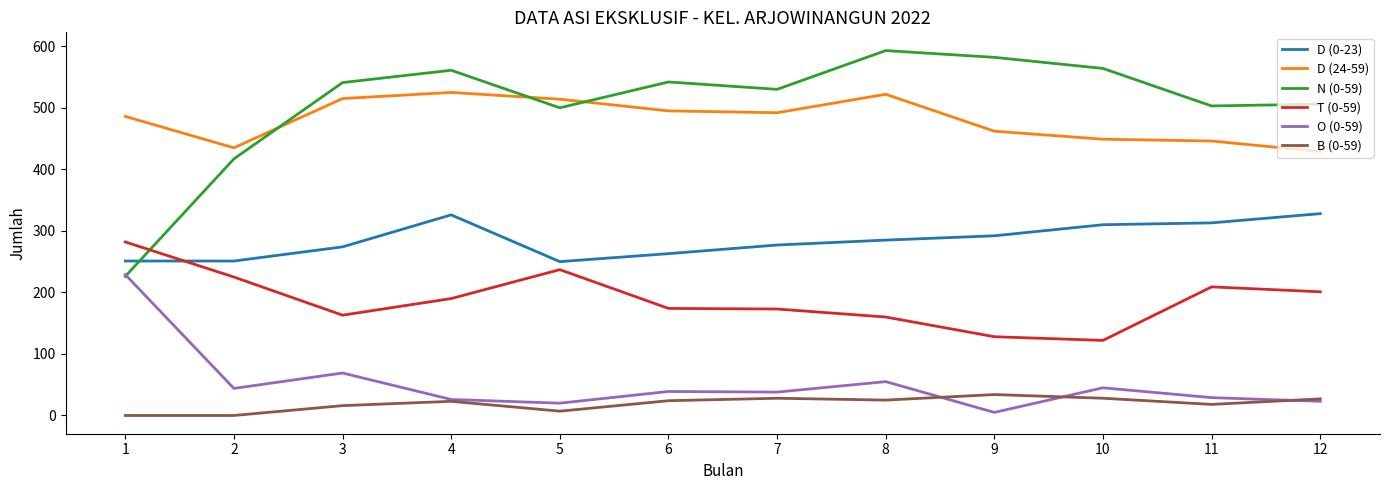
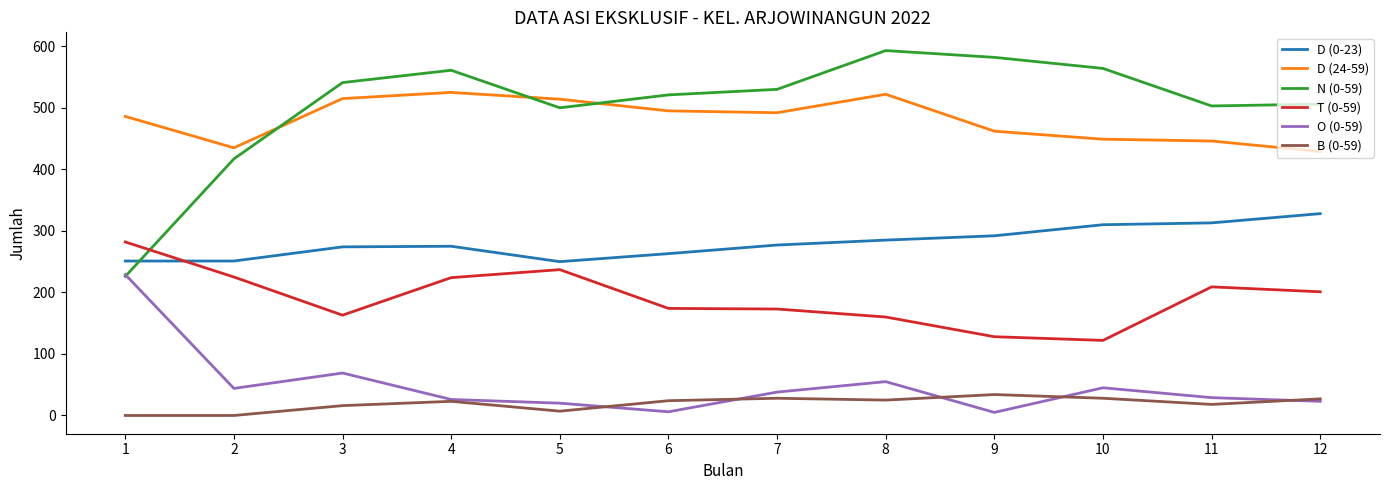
  {
    "D (0-23)": {
      "1": 250,
      "2": 250,
      "3": 270,
-     "4": 330,
+     "4": 280,
      "5": 250,
      "6": 260,
      "7": 280,
      "8": 290,
      "9": 290,
      "10": 310,
      "11": 310,
      "12": 330
    },
    "D (24-59)": {
      "1": 490,
      "2": 440,
      "3": 520,
      "4": 530,
      "5": 510,
      "6": 500,
      "7": 490,
      "8": 520,
      "9": 460,
      "10": 450,
      "11": 450
    },
    "N (0-59)": {
      "2": 420,
      "3": 540,
      "4": 560,
      "5": 500,
-     "6": 540,
+     "6": 520,
      "7": 530,
      "8": 590,
      "9": 580,
      "10": 560,
      "11": 500
    },
    "T (0-59)": {
      "1": 280,
      "2": 230,
      "3": 160,
-     "4": 190,
+     "4": 220,
      "5": 240,
      "6": 170,
      "7": 170,
      "8": 160,
      "9": 130,
      "10": 120,
      "11": 210,
      "12": 200
    },
    "O (0-59)": {
      "2": 40,
      "3": 70,
      "5": 20,
-     "6": 40,
+     "6": 10,
      "7": 40,
      "8": 60,
      "9": 10,
      "10": 50,
      "11": 30
    },
    "B (0-59)": {
      "1": 0,
      "2": 0,
      "3": 20,
      "5": 10,
      "6": 20,
      "7": 30,
      "8": 30,
      "9": 30,
      "10": 30,
      "11": 20
    }
  }
